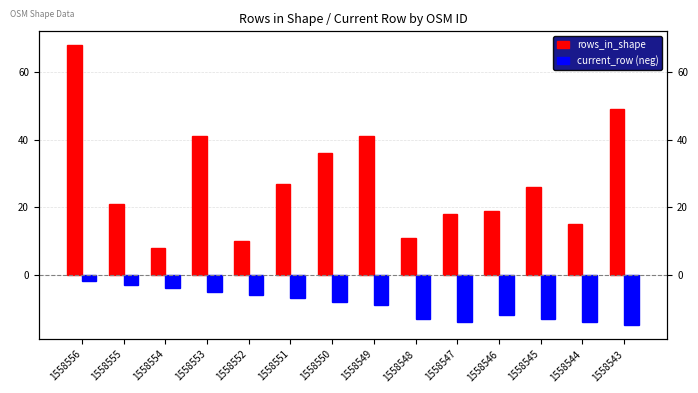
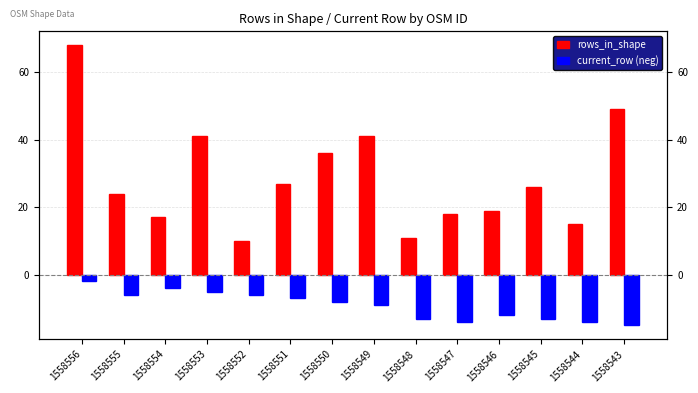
  {
    "rows_in_shape": {
      "1558556": 68,
-     "1558555": 21,
-     "1558554": 8,
+     "1558555": 24,
+     "1558554": 17,
      "1558553": 41,
      "1558552": 10,
      "1558551": 27,
      "1558550": 36,
      "1558549": 41,
      "1558548": 11,
      "1558547": 18,
      "1558546": 19,
      "1558545": 26,
      "1558544": 15,
      "1558543": 49
    },
    "current_row (neg)": {
      "1558556": -2,
-     "1558555": -3,
+     "1558555": -6,
      "1558554": -4,
      "1558553": -5,
      "1558552": -6,
      "1558551": -7,
      "1558550": -8,
      "1558549": -9,
      "1558548": -13,
      "1558547": -14,
      "1558546": -12,
      "1558545": -13,
      "1558544": -14,
      "1558543": -15
    }
  }
